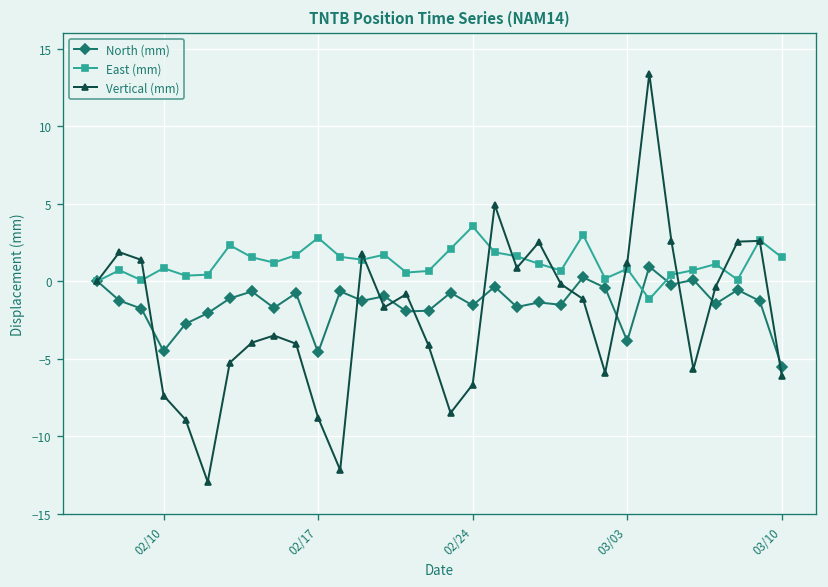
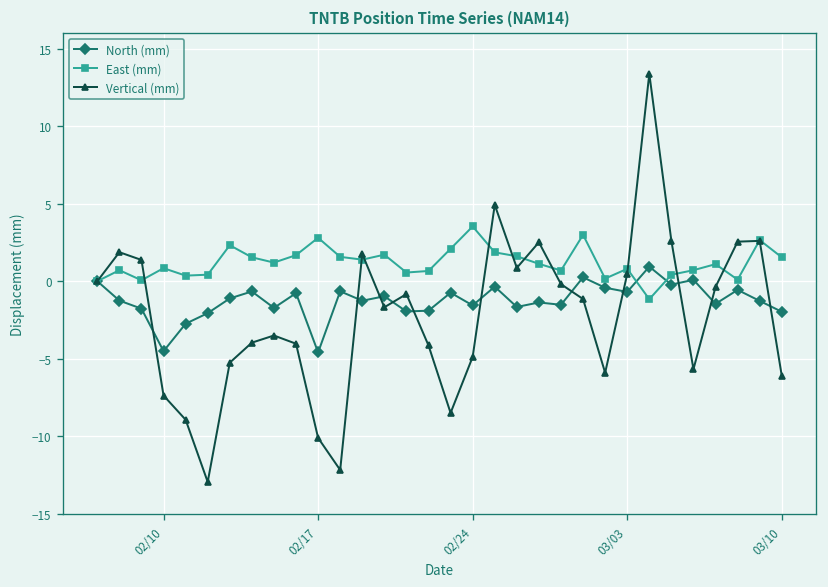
  {
    "North (mm)": {
      "02/10": -4.5,
      "02/17": -4.6,
      "02/24": -1.6,
-     "03/03": -3.9,
-     "03/10": -5.5
+     "03/03": -0.7,
+     "03/10": -2.0
    },
    "East (mm)": {
      "02/10": 0.8,
      "02/17": 2.8,
      "02/24": 3.5,
      "03/03": 0.8,
      "03/10": 1.5
    },
    "Vertical (mm)": {
      "02/10": -7.4,
-     "02/17": -8.8,
-     "02/24": -6.7,
-     "03/03": 1.2,
+     "02/17": -10.1,
+     "02/24": -4.9,
+     "03/03": 0.5,
      "03/10": -6.1
    }
  }
